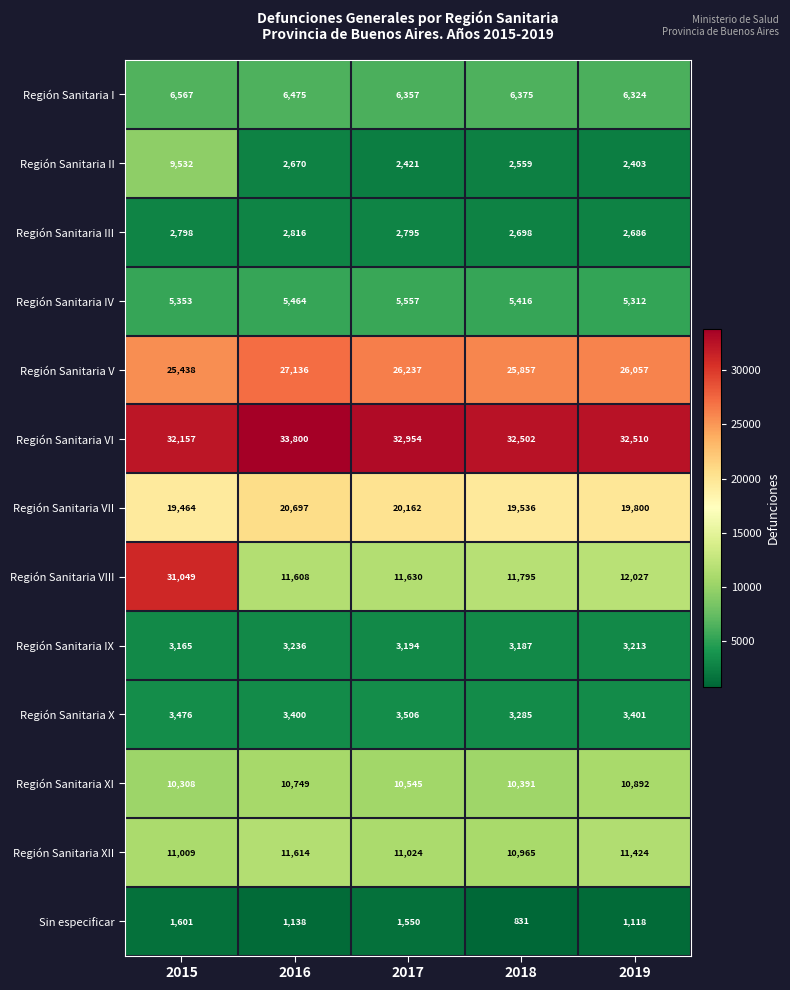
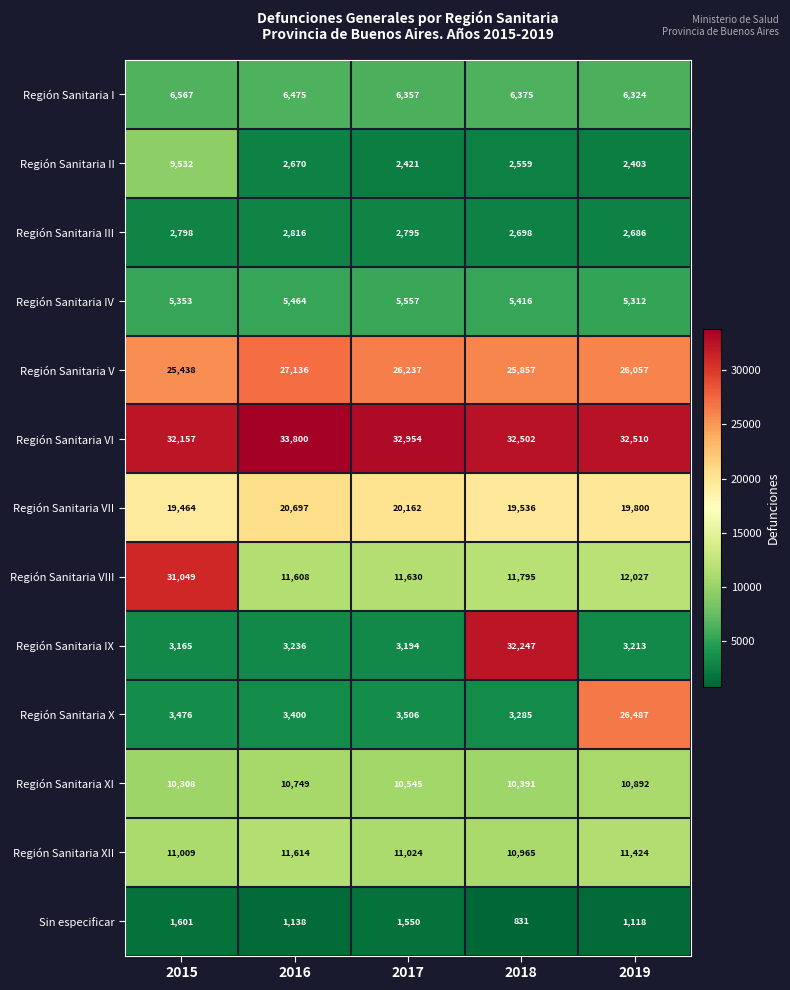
  {
    "Región Sanitaria I": {
      "2015": "6,567",
      "2016": "6,475",
      "2017": "6,357",
      "2018": "6,375",
      "2019": "6,324"
    },
    "Región Sanitaria II": {
      "2015": "9,532",
      "2016": "2,670",
      "2017": "2,421",
      "2018": "2,559",
      "2019": "2,403"
    },
    "Región Sanitaria III": {
      "2015": "2,798",
      "2016": "2,816",
      "2017": "2,795",
      "2018": "2,698",
      "2019": "2,686"
    },
    "Región Sanitaria IV": {
      "2015": "5,353",
      "2016": "5,464",
      "2017": "5,557",
      "2018": "5,416",
      "2019": "5,312"
    },
    "Región Sanitaria V": {
      "2015": "25,438",
      "2016": "27,136",
      "2017": "26,237",
      "2018": "25,857",
      "2019": "26,057"
    },
    "Región Sanitaria VI": {
      "2015": "32,157",
      "2016": "33,800",
      "2017": "32,954",
      "2018": "32,502",
      "2019": "32,510"
    },
    "Región Sanitaria VII": {
      "2015": "19,464",
      "2016": "20,697",
      "2017": "20,162",
      "2018": "19,536",
      "2019": "19,800"
    },
    "Región Sanitaria VIII": {
      "2015": "31,049",
      "2016": "11,608",
      "2017": "11,630",
      "2018": "11,795",
      "2019": "12,027"
    },
    "Región Sanitaria IX": {
      "2015": "3,165",
      "2016": "3,236",
      "2017": "3,194",
-     "2018": "3,187",
+     "2018": "32,247",
      "2019": "3,213"
    },
    "Región Sanitaria X": {
      "2015": "3,476",
      "2016": "3,400",
      "2017": "3,506",
      "2018": "3,285",
-     "2019": "3,401"
+     "2019": "26,487"
    },
    "Región Sanitaria XI": {
      "2015": "10,308",
      "2016": "10,749",
      "2017": "10,545",
      "2018": "10,391",
      "2019": "10,892"
    },
    "Región Sanitaria XII": {
      "2015": "11,009",
      "2016": "11,614",
      "2017": "11,024",
      "2018": "10,965",
      "2019": "11,424"
    },
    "Sin especificar": {
      "2015": "1,601",
      "2016": "1,138",
      "2017": "1,550",
      "2018": "831",
      "2019": "1,118"
    }
  }
